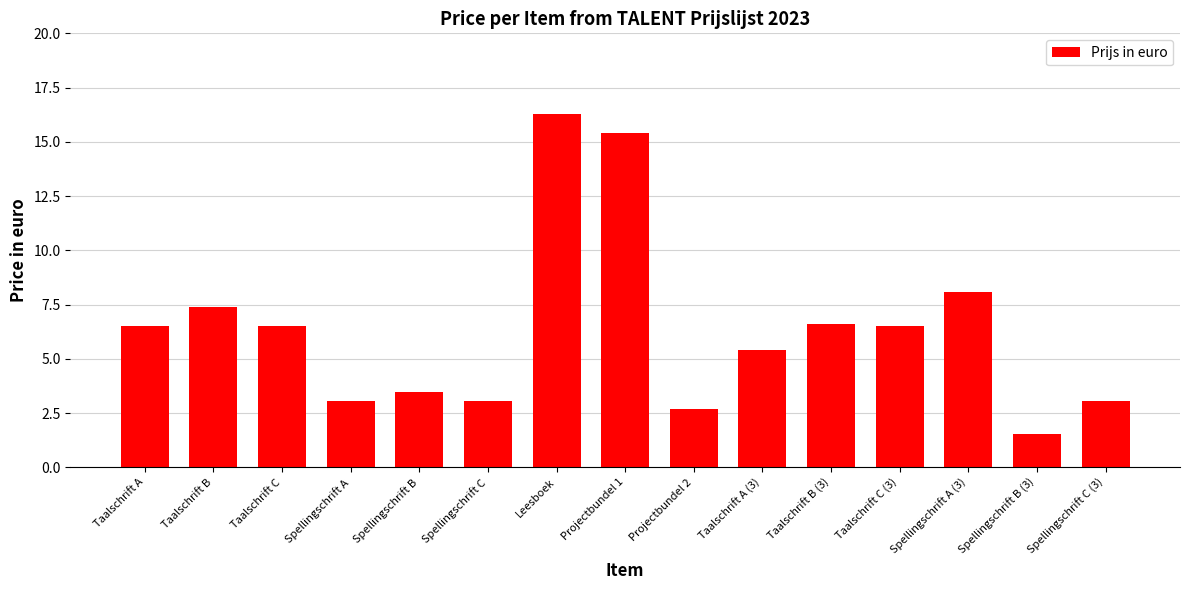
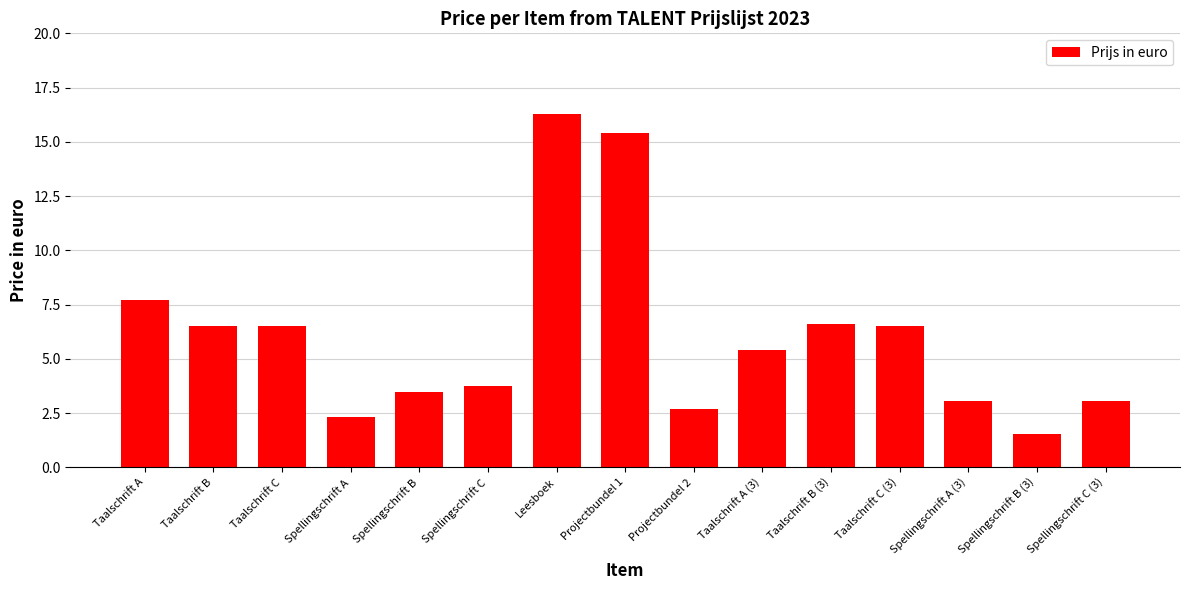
  {
-   "Taalschrift A": 6.5,
-   "Taalschrift B": 7.4,
+   "Taalschrift A": 7.7,
+   "Taalschrift B": 6.5,
    "Taalschrift C": 6.5,
-   "Spellingschrift A": 3.1,
+   "Spellingschrift A": 2.3,
    "Spellingschrift B": 3.5,
-   "Spellingschrift C": 3.1,
+   "Spellingschrift C": 3.8,
    "Leesboek": 16.3,
    "Projectbundel 1": 15.4,
    "Projectbundel 2": 2.7,
    "Taalschrift A (3)": 5.4,
    "Taalschrift B (3)": 6.6,
    "Taalschrift C (3)": 6.5,
-   "Spellingschrift A (3)": 8.1,
+   "Spellingschrift A (3)": 3.1,
    "Spellingschrift B (3)": 1.6,
    "Spellingschrift C (3)": 3.1
  }
